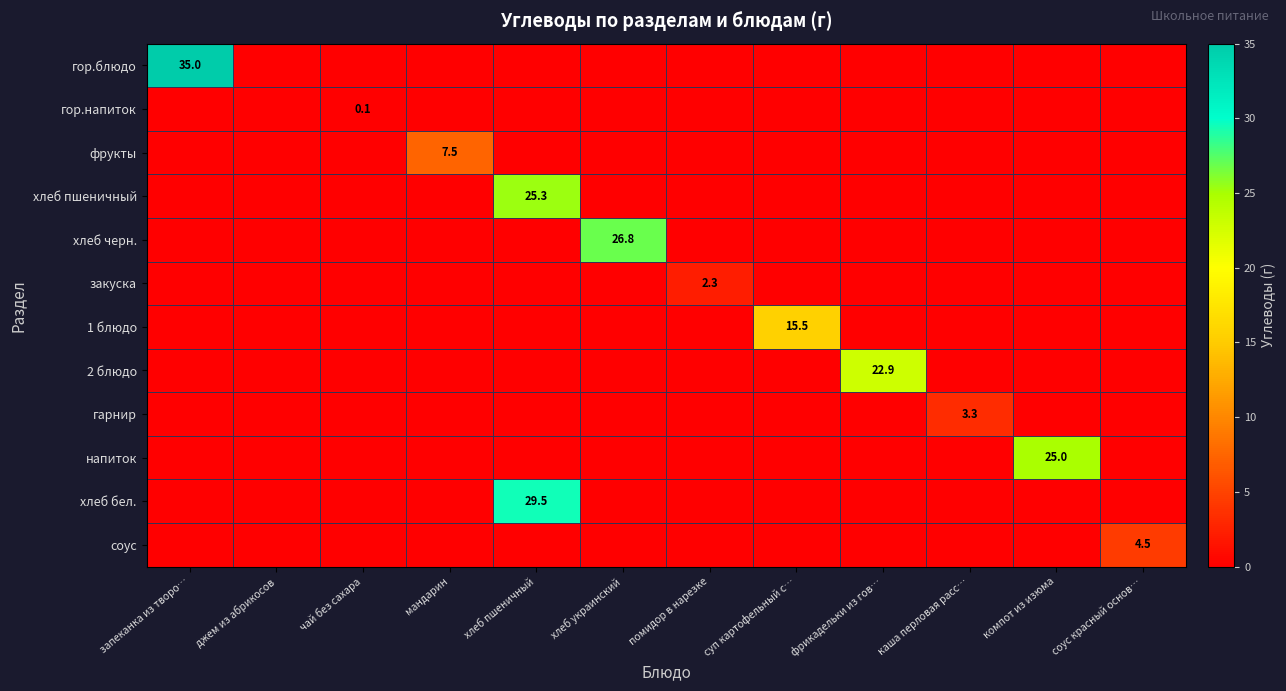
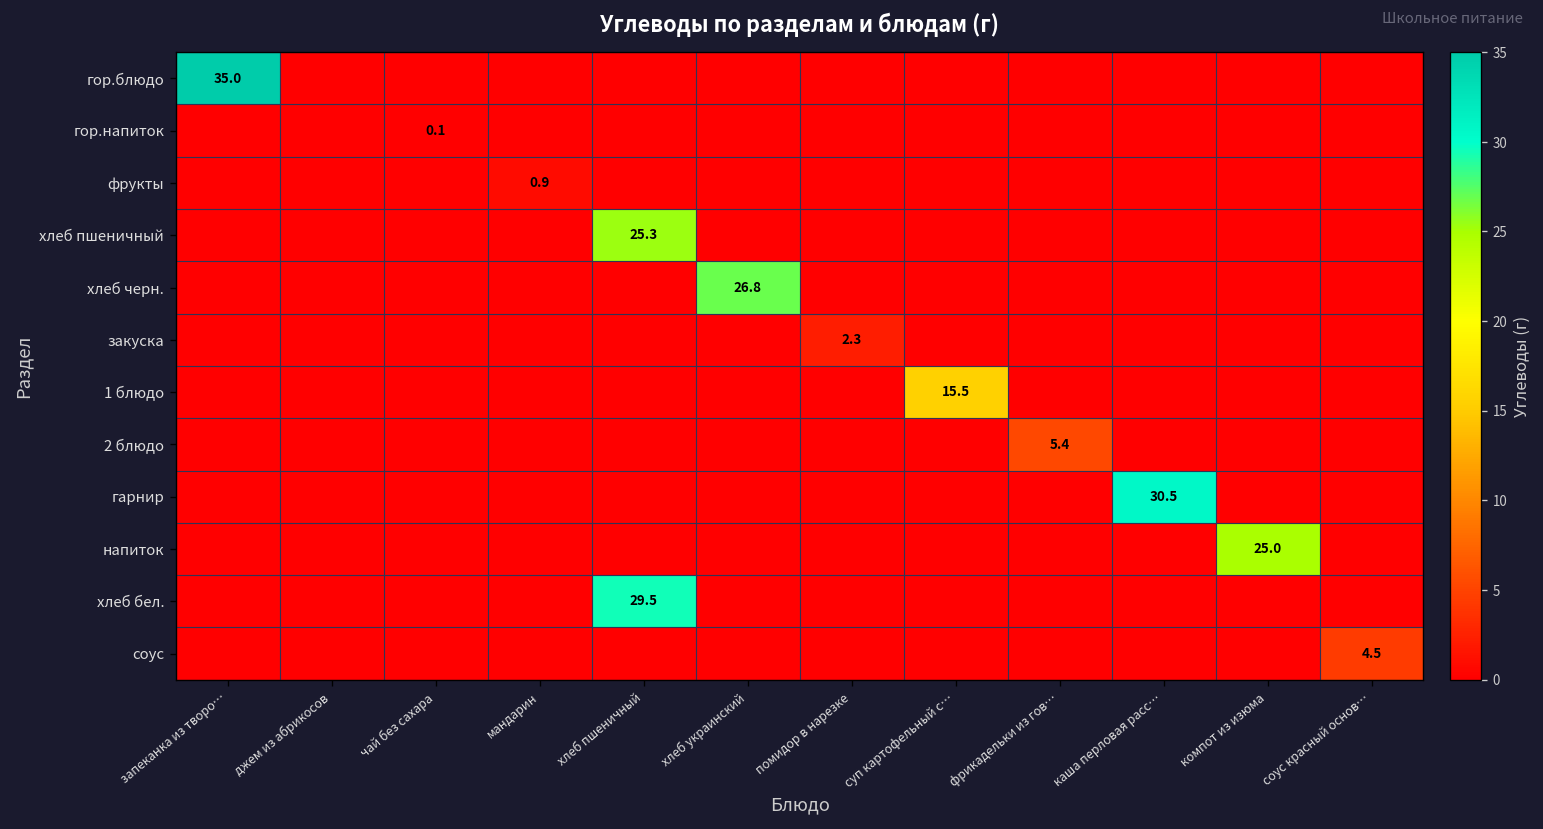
  {
    "гор.блюдо": {
      "запеканка из творо…": 35.0
    },
    "гор.напиток": {
      "чай без сахара": 0.1
    },
    "фрукты": {
-     "мандарин": 7.5
+     "мандарин": 0.9
    },
    "хлеб пшеничный": {
      "хлеб пшеничный": 25.3
    },
    "хлеб черн.": {
      "хлеб украинский": 26.8
    },
    "закуска": {
      "помидор в нарезке": 2.3
    },
    "1 блюдо": {
      "суп картофельный с…": 15.5
    },
    "2 блюдо": {
-     "фрикадельки из гов…": 22.9
+     "фрикадельки из гов…": 5.4
    },
    "гарнир": {
-     "каша перловая расс…": 3.3
+     "каша перловая расс…": 30.5
    },
    "напиток": {
      "компот из изюма": 25.0
    },
    "хлеб бел.": {
      "хлеб пшеничный": 29.5
    },
    "соус": {
      "соус красный основ…": 4.5
    }
  }
